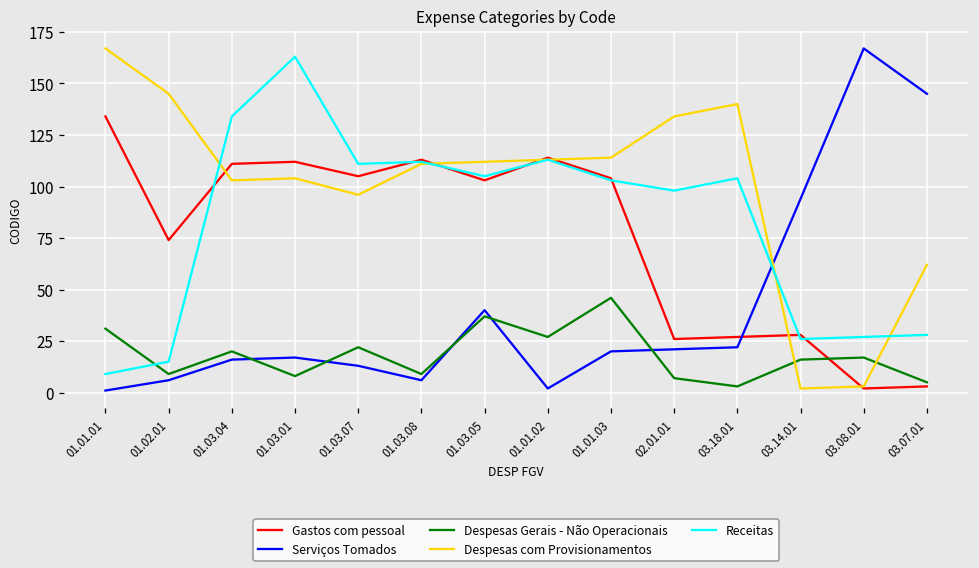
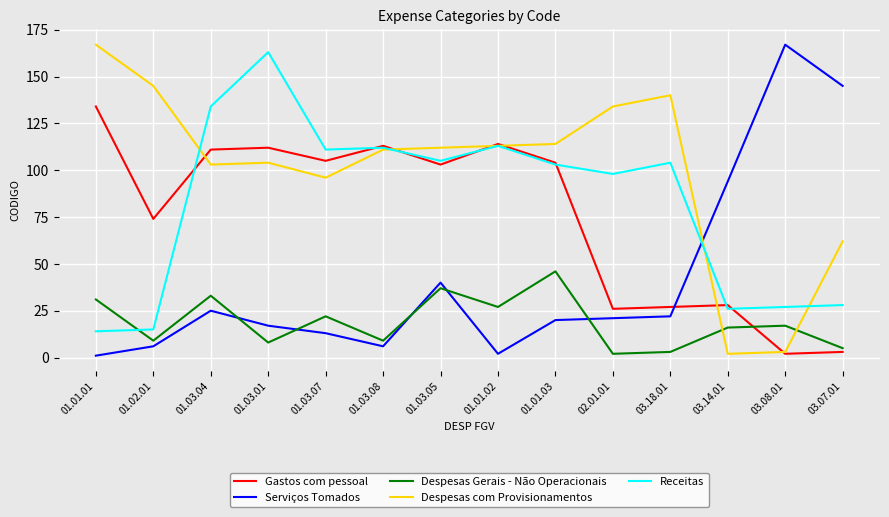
  {
    "Gastos com pessoal": {
      "01.01.01": 134,
      "01.02.01": 74,
      "01.03.04": 111,
      "01.03.01": 112,
      "01.03.07": 105,
      "01.03.05": 103,
      "02.01.01": 26,
      "03.18.01": 27,
      "03.14.01": 28,
      "03.07.01": 3
    },
    "Serviços Tomados": {
      "01.01.01": 1,
      "01.02.01": 6,
-     "01.03.04": 16,
+     "01.03.04": 25,
      "01.03.01": 17,
      "01.03.07": 13,
      "01.03.08": 6,
      "01.03.05": 40,
      "01.01.02": 2,
      "01.01.03": 20,
      "02.01.01": 21,
      "03.18.01": 22,
      "03.14.01": 94,
      "03.08.01": 167,
      "03.07.01": 145
    },
    "Despesas Gerais - Não Operacionais": {
      "01.01.01": 31,
      "01.02.01": 9,
-     "01.03.04": 20,
+     "01.03.04": 33,
      "01.03.01": 8,
      "01.03.07": 22,
      "01.03.08": 9,
      "01.03.05": 37,
      "01.01.02": 27,
      "01.01.03": 46,
-     "02.01.01": 7,
+     "02.01.01": 2,
      "03.18.01": 3,
      "03.14.01": 16,
      "03.08.01": 17,
      "03.07.01": 5
    },
    "Despesas com Provisionamentos": {
      "01.01.01": 167,
      "01.02.01": 145,
      "01.03.04": 103,
      "01.03.01": 104,
      "01.03.07": 96,
      "01.03.05": 112,
      "01.01.03": 114,
      "02.01.01": 134,
      "03.18.01": 140,
      "03.14.01": 2,
      "03.07.01": 62
    },
    "Receitas": {
-     "01.01.01": 9,
+     "01.01.01": 14,
      "01.02.01": 15,
      "01.03.04": 134,
      "01.03.01": 163,
      "01.03.07": 111,
      "01.03.05": 105,
      "02.01.01": 98,
      "03.18.01": 104,
      "03.14.01": 26,
      "03.08.01": 27,
      "03.07.01": 28
    }
  }
